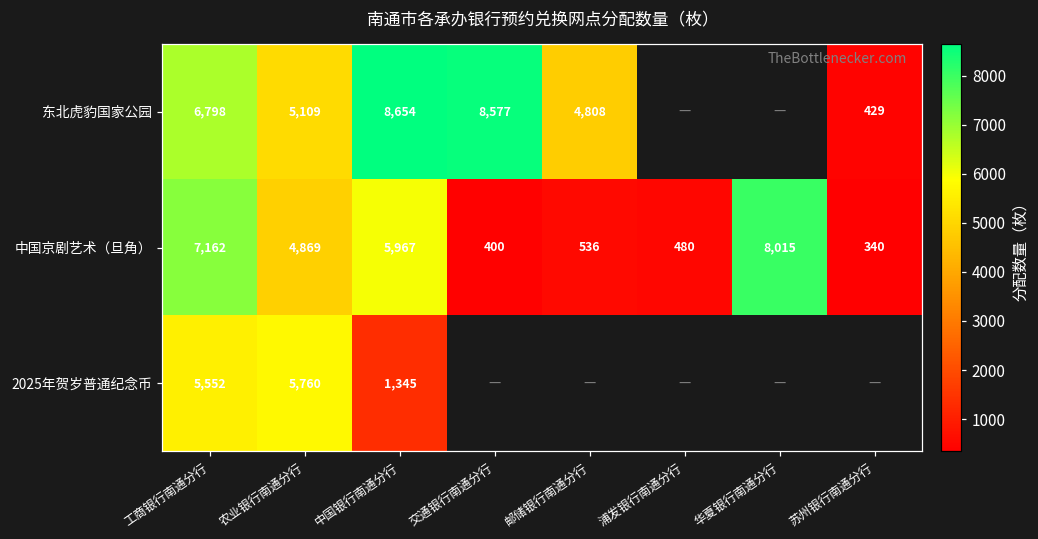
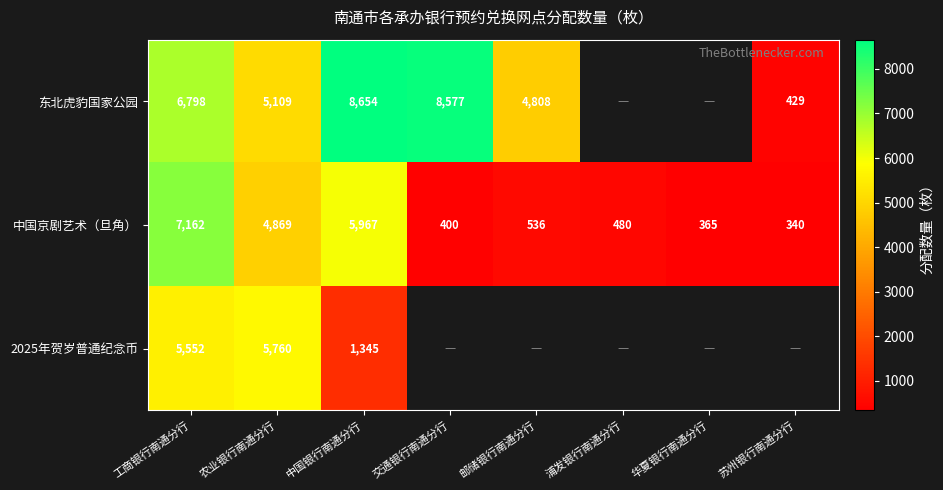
  {
    "东北虎豹国家公园": {
      "工商银行南通分行": "6,798",
      "农业银行南通分行": "5,109",
      "中国银行南通分行": "8,654",
      "交通银行南通分行": "8,577",
      "邮储银行南通分行": "4,808"
    },
    "中国京剧艺术（旦角）": {
      "工商银行南通分行": "7,162",
      "农业银行南通分行": "4,869",
      "中国银行南通分行": "5,967",
      "交通银行南通分行": "400",
      "邮储银行南通分行": "536",
      "浦发银行南通分行": "480",
-     "华夏银行南通分行": "8,015",
+     "华夏银行南通分行": "365",
      "苏州银行南通分行": "340"
    },
    "2025年贺岁普通纪念币": {
      "工商银行南通分行": "5,552",
      "农业银行南通分行": "5,760",
      "中国银行南通分行": "1,345"
    }
  }
